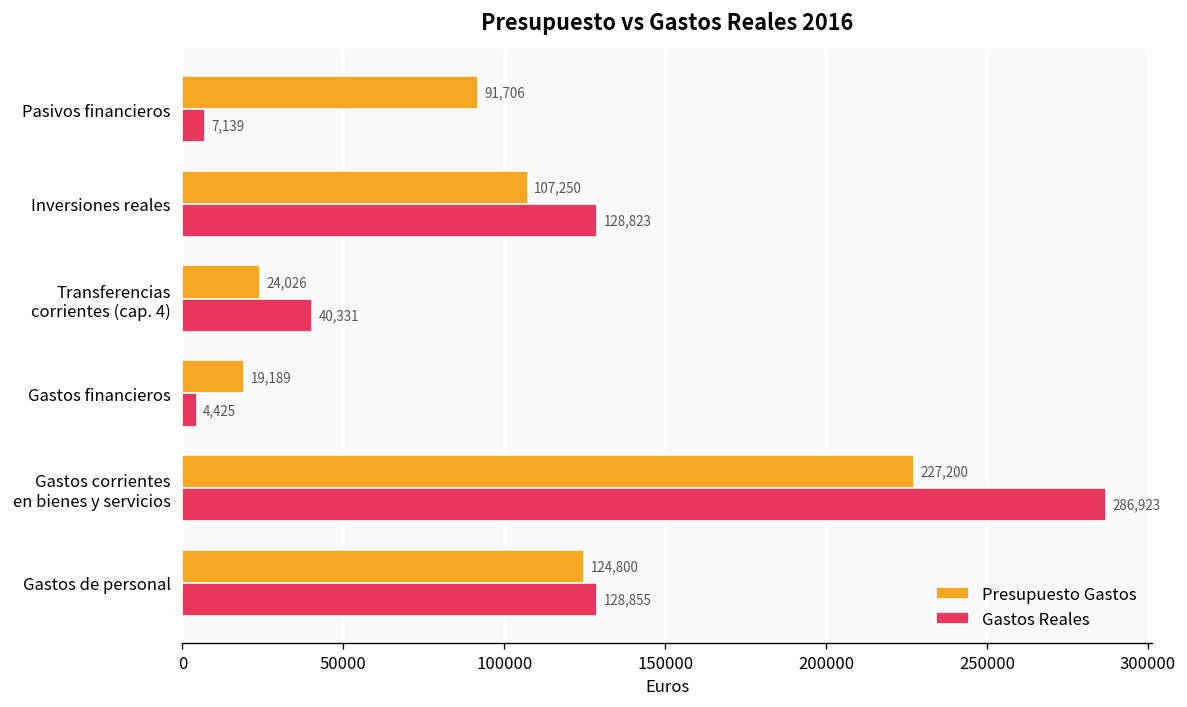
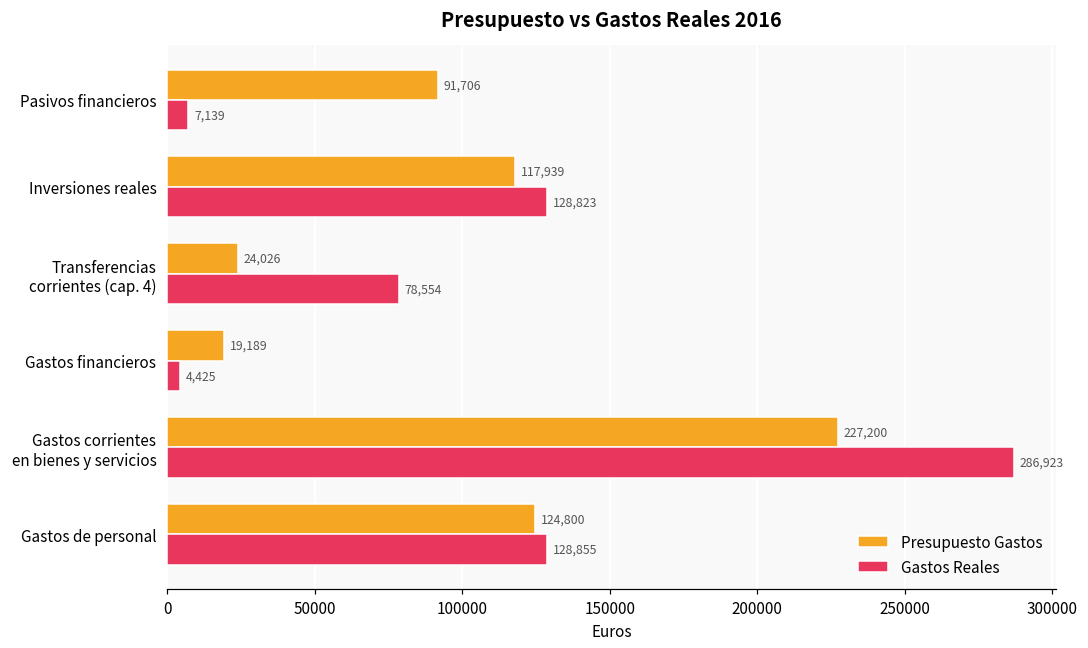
  {
    "Presupuesto Gastos": {
      "Pasivos financieros": "91,706",
-     "Inversiones reales": "107,250",
+     "Inversiones reales": "117,939",
      "Transferencias corrientes (cap. 4)": "24,026",
      "Gastos financieros": "19,189",
      "Gastos corrientes en bienes y servicios": "227,200",
      "Gastos de personal": "124,800"
    },
    "Gastos Reales": {
      "Pasivos financieros": "7,139",
      "Inversiones reales": "128,823",
-     "Transferencias corrientes (cap. 4)": "40,331",
+     "Transferencias corrientes (cap. 4)": "78,554",
      "Gastos financieros": "4,425",
      "Gastos corrientes en bienes y servicios": "286,923",
      "Gastos de personal": "128,855"
    }
  }
